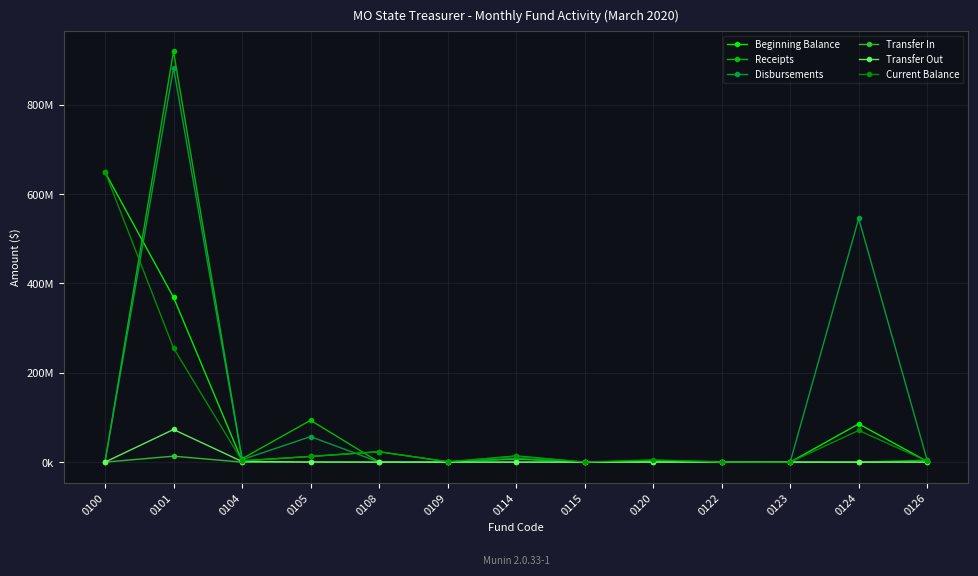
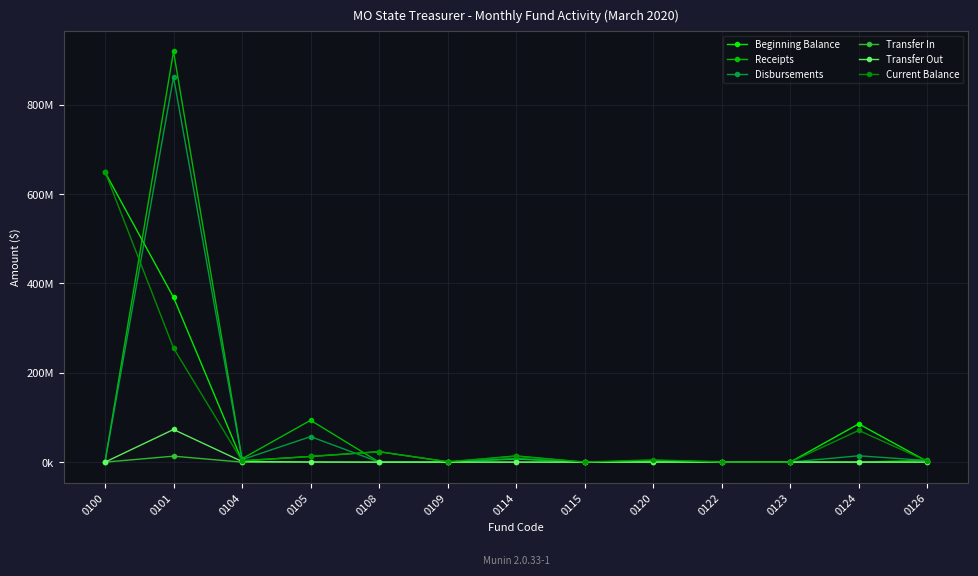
  {
    "Disbursements": {
-     "0101": 880000000,
+     "0101": 860000000,
      "0105": 60000000,
-     "0124": 550000000
+     "0124": 10000000
    },
    "Transfer In": {
      "0101": 10000000
    },
    "Transfer Out": {
      "0101": 70000000
    }
  }
